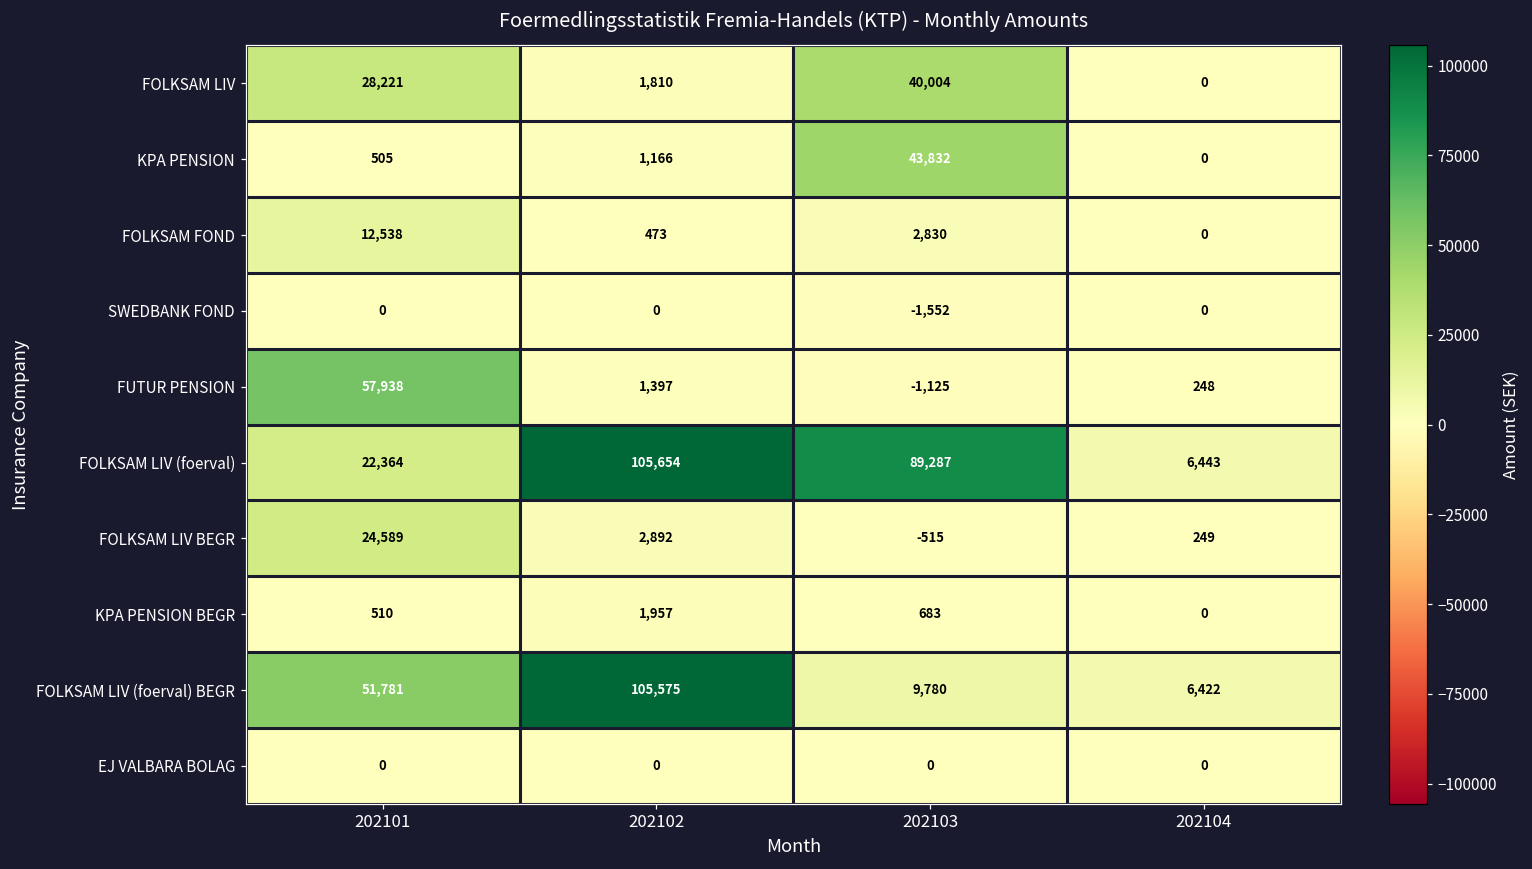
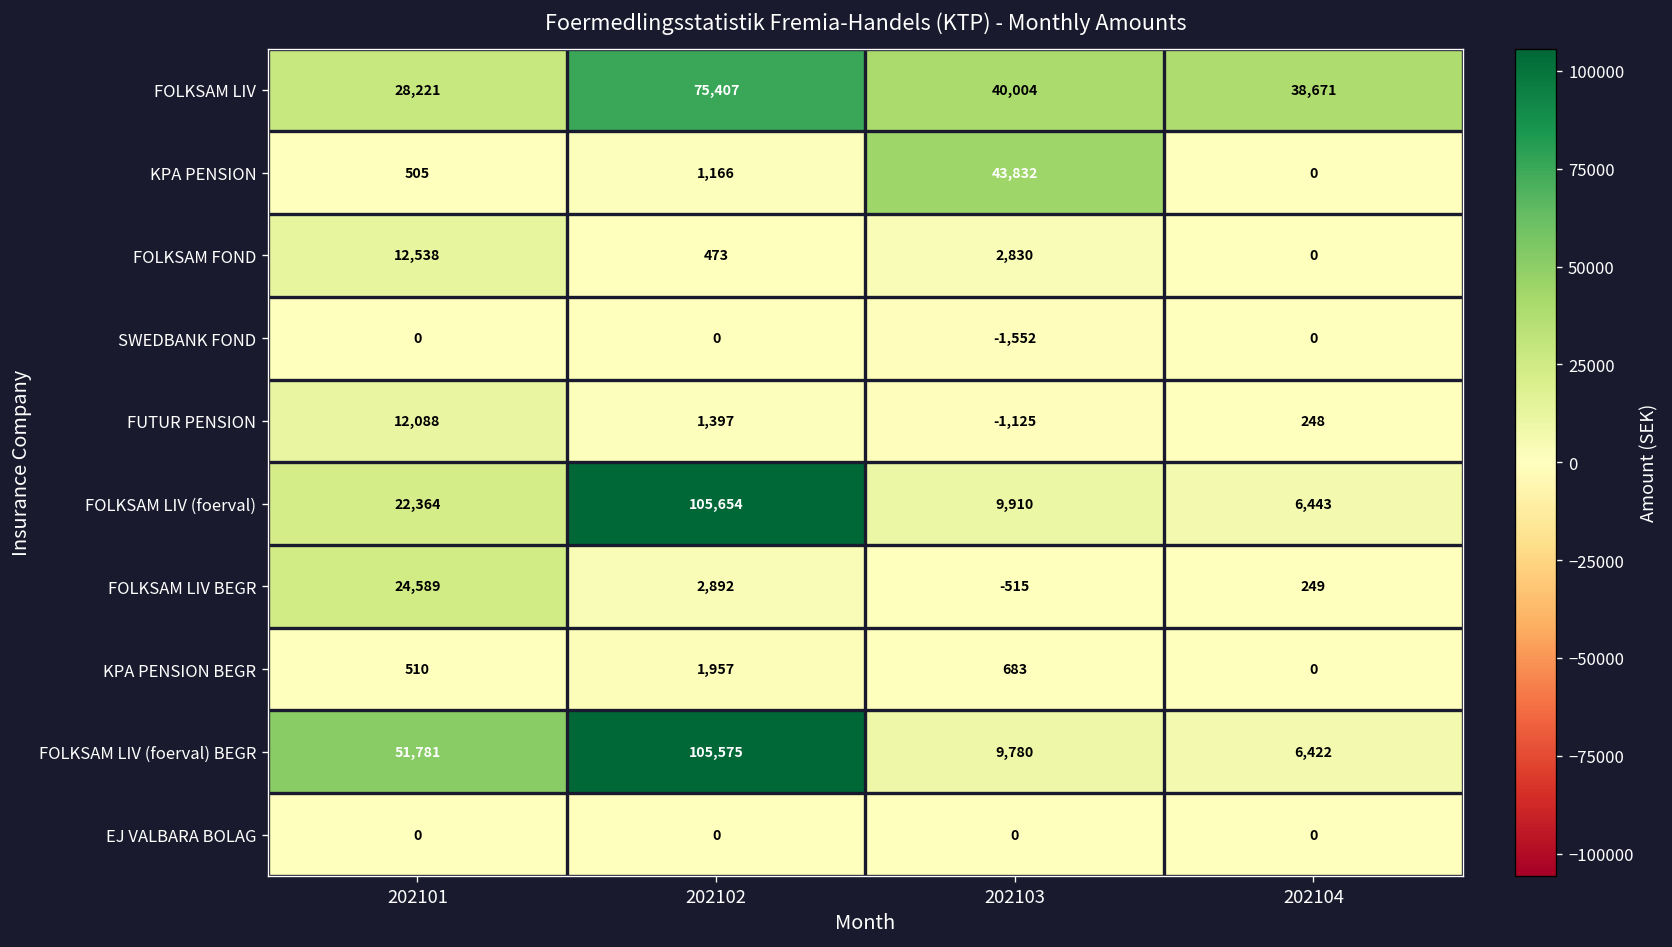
  {
    "FOLKSAM LIV": {
      "202101": "28,221",
-     "202102": "1,810",
+     "202102": "75,407",
      "202103": "40,004",
-     "202104": "0"
+     "202104": "38,671"
    },
    "KPA PENSION": {
      "202101": "505",
      "202102": "1,166",
      "202103": "43,832",
      "202104": "0"
    },
    "FOLKSAM FOND": {
      "202101": "12,538",
      "202102": "473",
      "202103": "2,830",
      "202104": "0"
    },
    "SWEDBANK FOND": {
      "202101": "0",
      "202102": "0",
      "202103": "-1,552",
      "202104": "0"
    },
    "FUTUR PENSION": {
-     "202101": "57,938",
+     "202101": "12,088",
      "202102": "1,397",
      "202103": "-1,125",
      "202104": "248"
    },
    "FOLKSAM LIV (foerval)": {
      "202101": "22,364",
      "202102": "105,654",
-     "202103": "89,287",
+     "202103": "9,910",
      "202104": "6,443"
    },
    "FOLKSAM LIV BEGR": {
      "202101": "24,589",
      "202102": "2,892",
      "202103": "-515",
      "202104": "249"
    },
    "KPA PENSION BEGR": {
      "202101": "510",
      "202102": "1,957",
      "202103": "683",
      "202104": "0"
    },
    "FOLKSAM LIV (foerval) BEGR": {
      "202101": "51,781",
      "202102": "105,575",
      "202103": "9,780",
      "202104": "6,422"
    },
    "EJ VALBARA BOLAG": {
      "202101": "0",
      "202102": "0",
      "202103": "0",
      "202104": "0"
    }
  }
